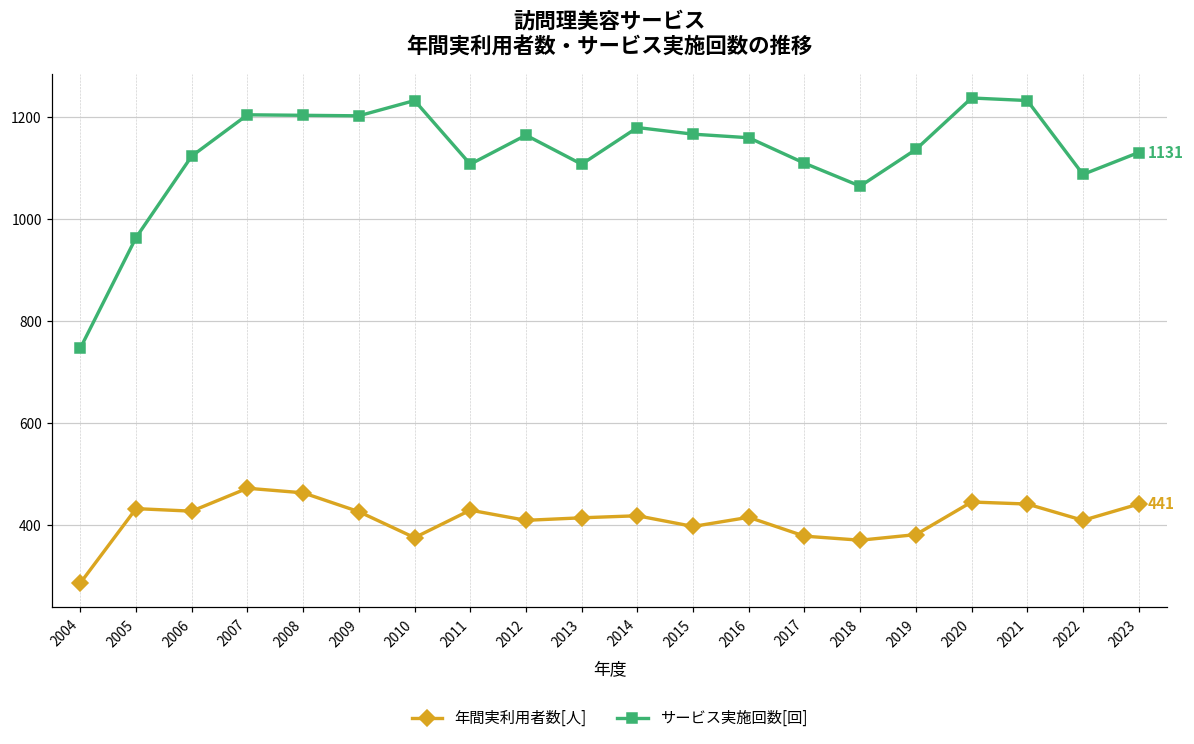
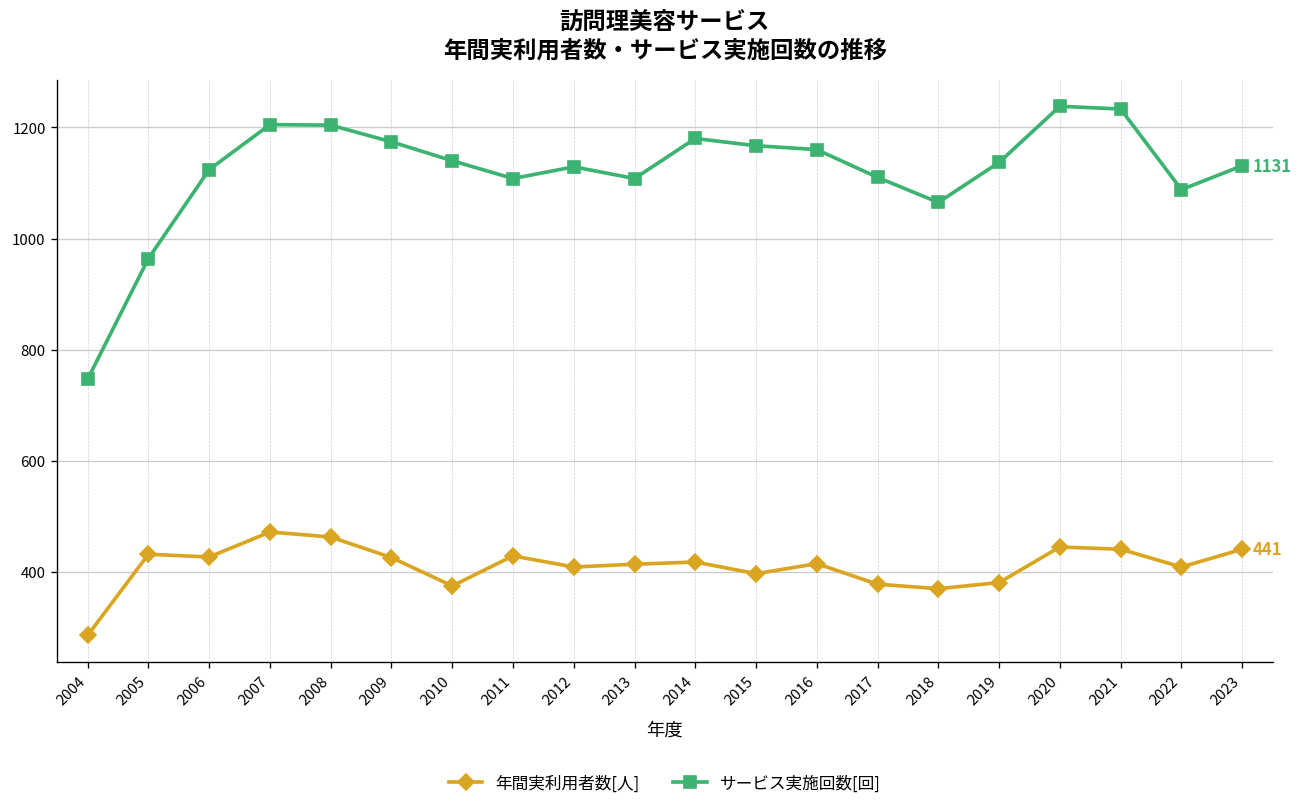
  {
    "年間実利用者数[人]": {
      "2023": 441
    },
    "サービス実施回数[回]": {
      "2004": 750,
      "2005": 960,
      "2006": 1120,
      "2007": 1210,
      "2008": 1200,
-     "2009": 1200,
-     "2010": 1230,
+     "2009": 1170,
+     "2010": 1140,
      "2011": 1110,
-     "2012": 1170,
+     "2012": 1130,
      "2013": 1110,
      "2014": 1180,
      "2015": 1170,
      "2016": 1160,
      "2017": 1110,
      "2018": 1070,
      "2019": 1140,
      "2020": 1240,
      "2021": 1230,
      "2022": 1090
    }
  }
